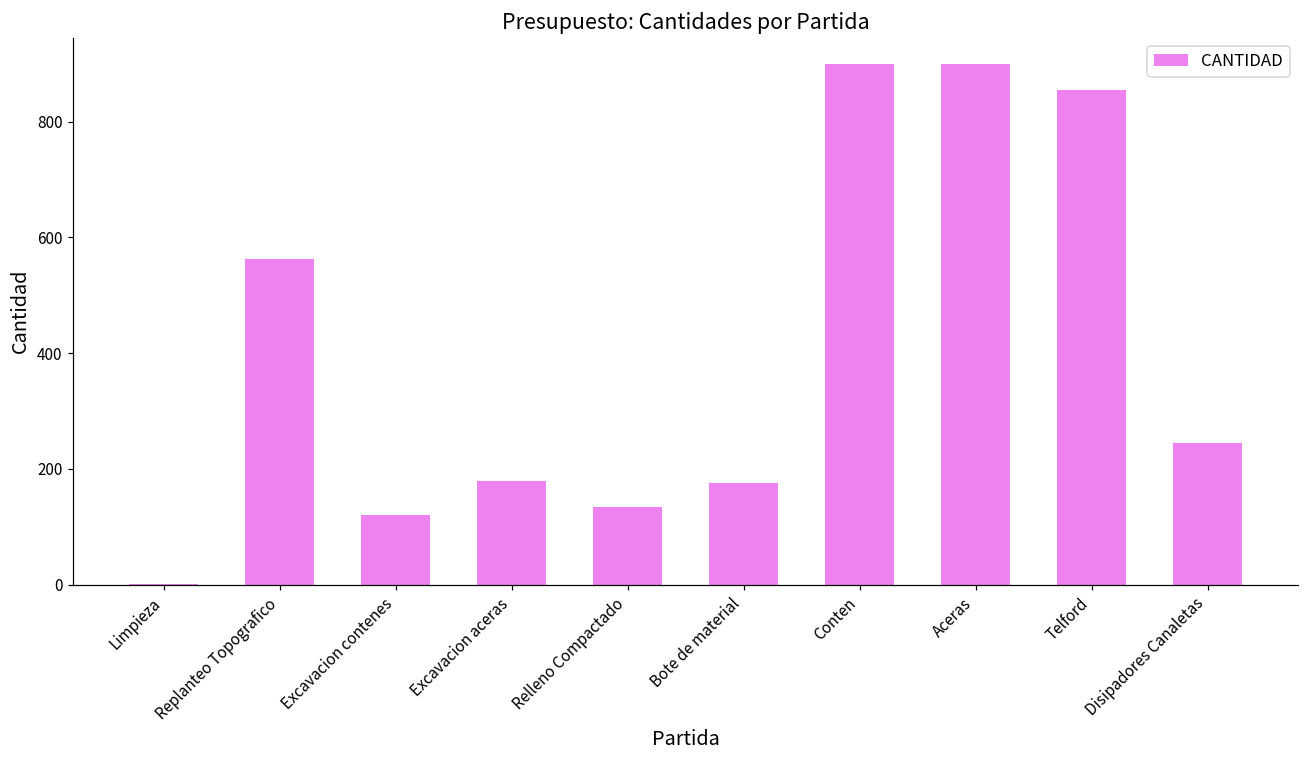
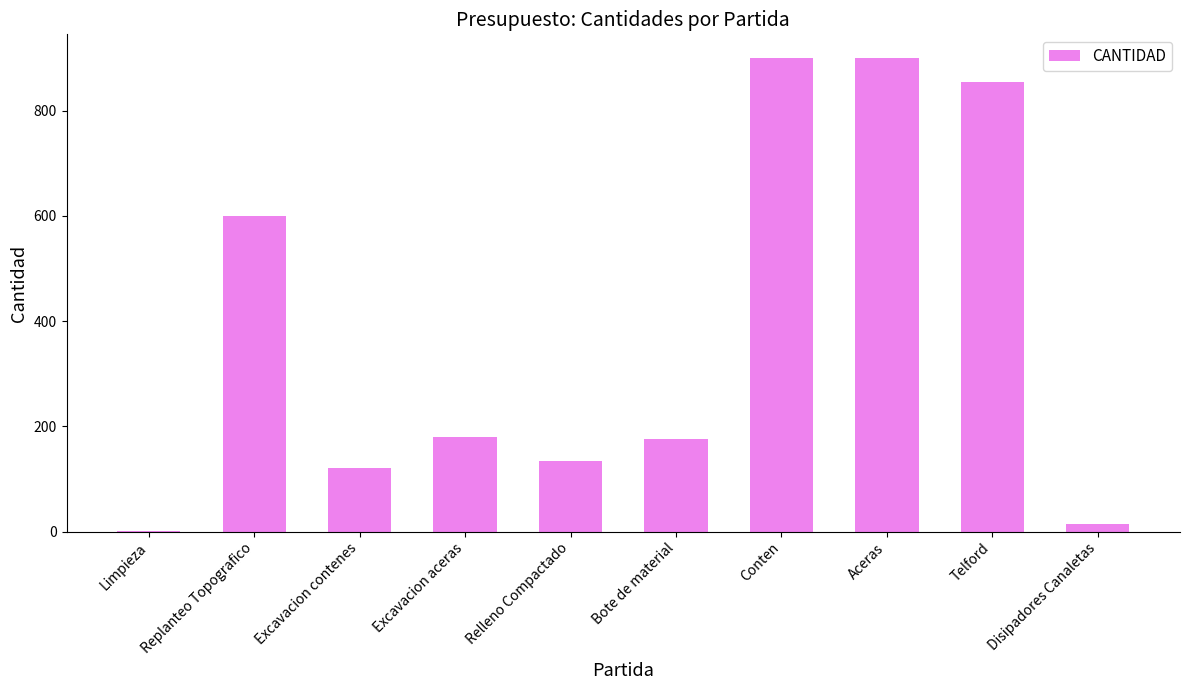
  {
-   "Replanteo Topografico": 560,
+   "Replanteo Topografico": 600,
    "Excavacion contenes": 120,
    "Excavacion aceras": 180,
    "Relleno Compactado": 140,
    "Bote de material": 180,
    "Conten": 900,
    "Aceras": 900,
    "Telford": 860,
-   "Disipadores Canaletas": 250
+   "Disipadores Canaletas": 20
  }
